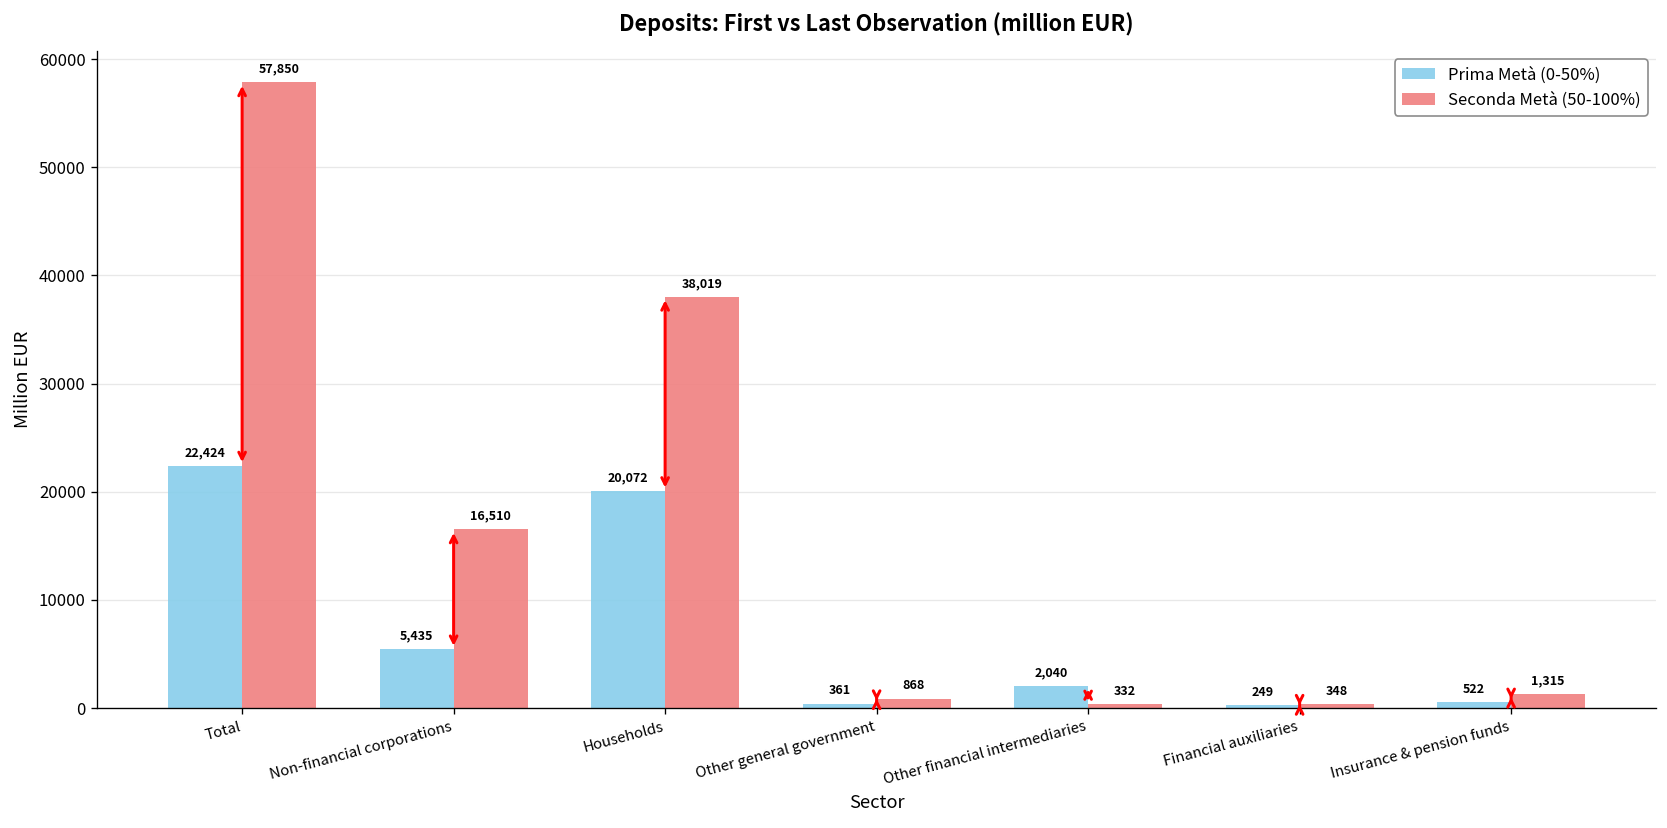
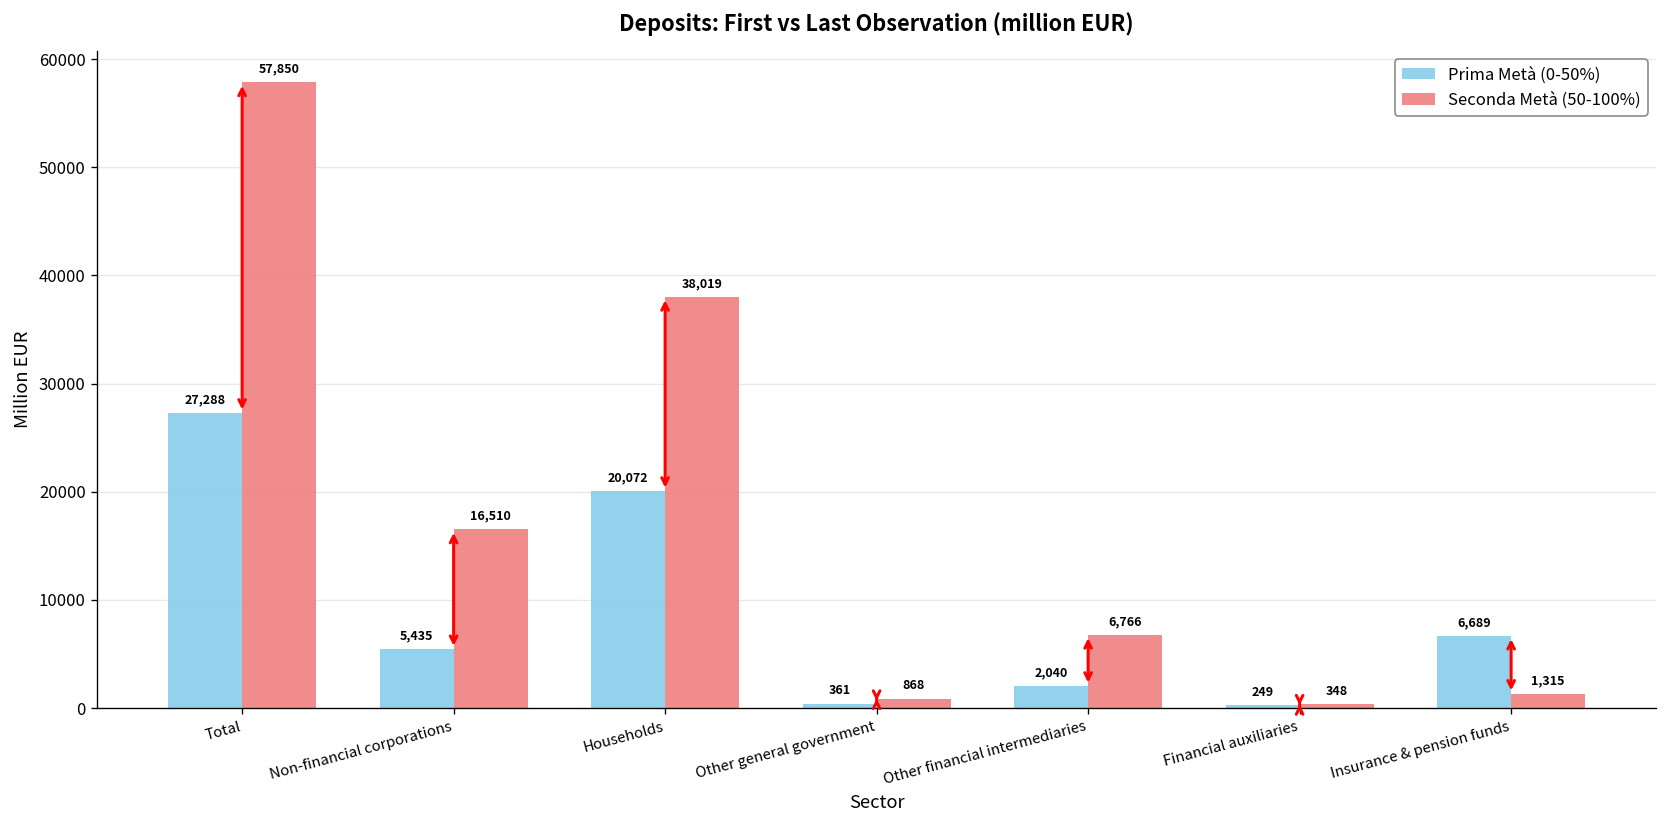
  {
    "Prima Metà (0-50%)": {
-     "Total": "22,424",
+     "Total": "27,288",
      "Non-financial corporations": "5,435",
      "Households": "20,072",
      "Other general government": "361",
      "Other financial intermediaries": "2,040",
      "Financial auxiliaries": "249",
-     "Insurance & pension funds": "522"
+     "Insurance & pension funds": "6,689"
    },
    "Seconda Metà (50-100%)": {
      "Total": "57,850",
      "Non-financial corporations": "16,510",
      "Households": "38,019",
      "Other general government": "868",
-     "Other financial intermediaries": "332",
+     "Other financial intermediaries": "6,766",
      "Financial auxiliaries": "348",
      "Insurance & pension funds": "1,315"
    }
  }
